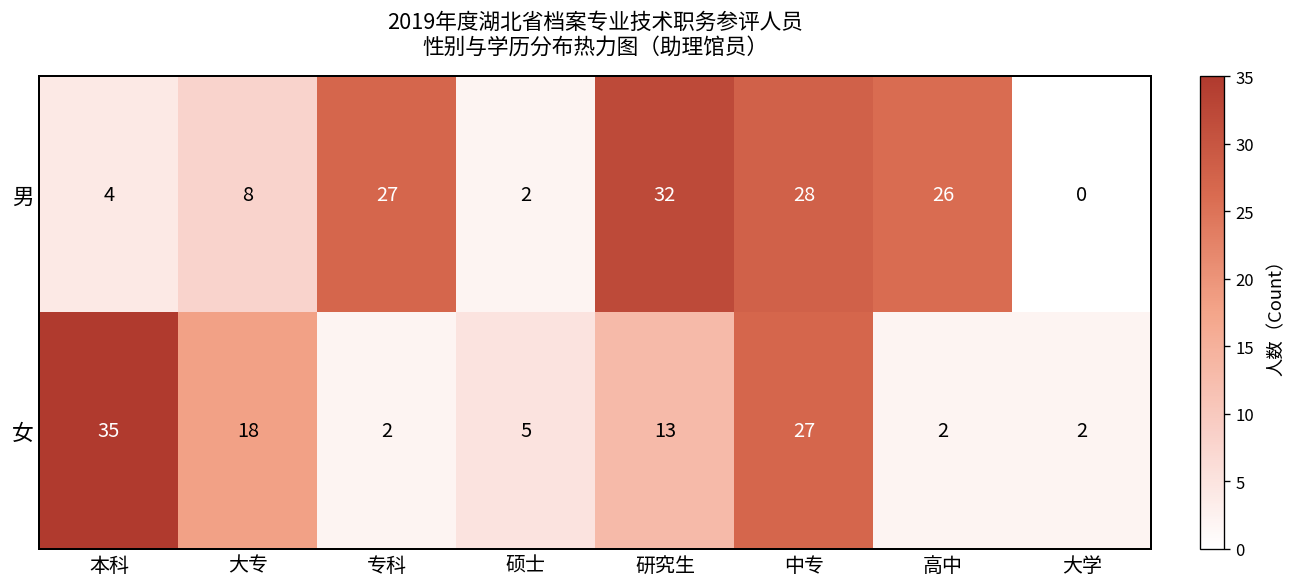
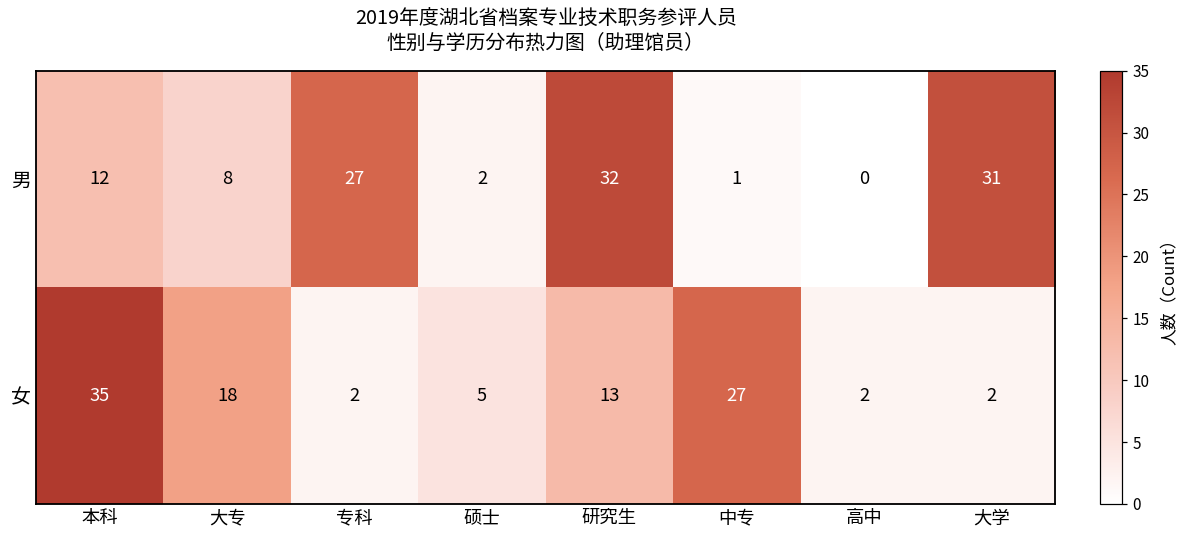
  {
    "男": {
-     "本科": 4,
+     "本科": 12,
      "大专": 8,
      "专科": 27,
      "硕士": 2,
      "研究生": 32,
-     "中专": 28,
-     "高中": 26,
-     "大学": 0
+     "中专": 1,
+     "高中": 0,
+     "大学": 31
    },
    "女": {
      "本科": 35,
      "大专": 18,
      "专科": 2,
      "硕士": 5,
      "研究生": 13,
      "中专": 27,
      "高中": 2,
      "大学": 2
    }
  }
